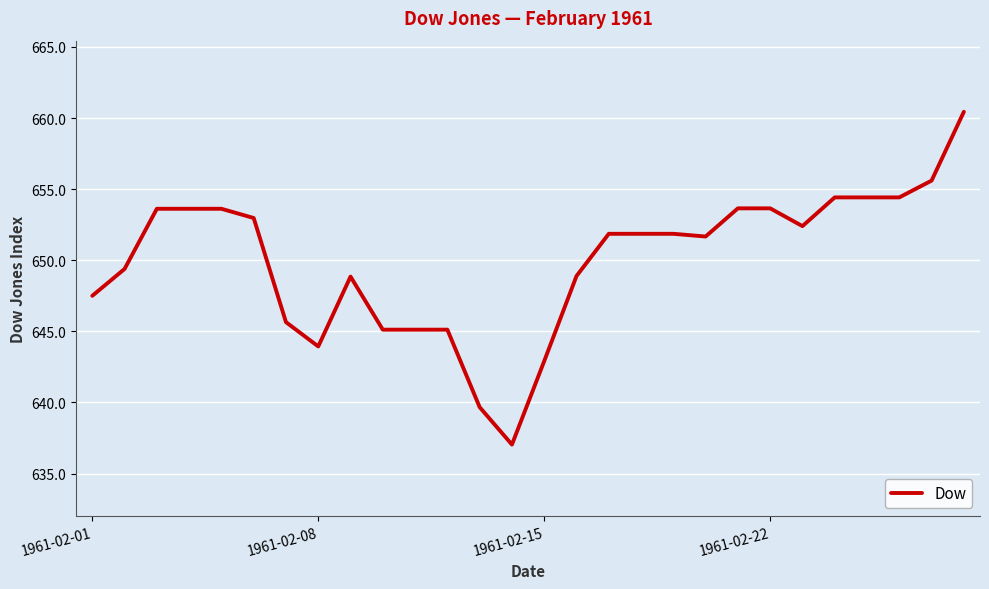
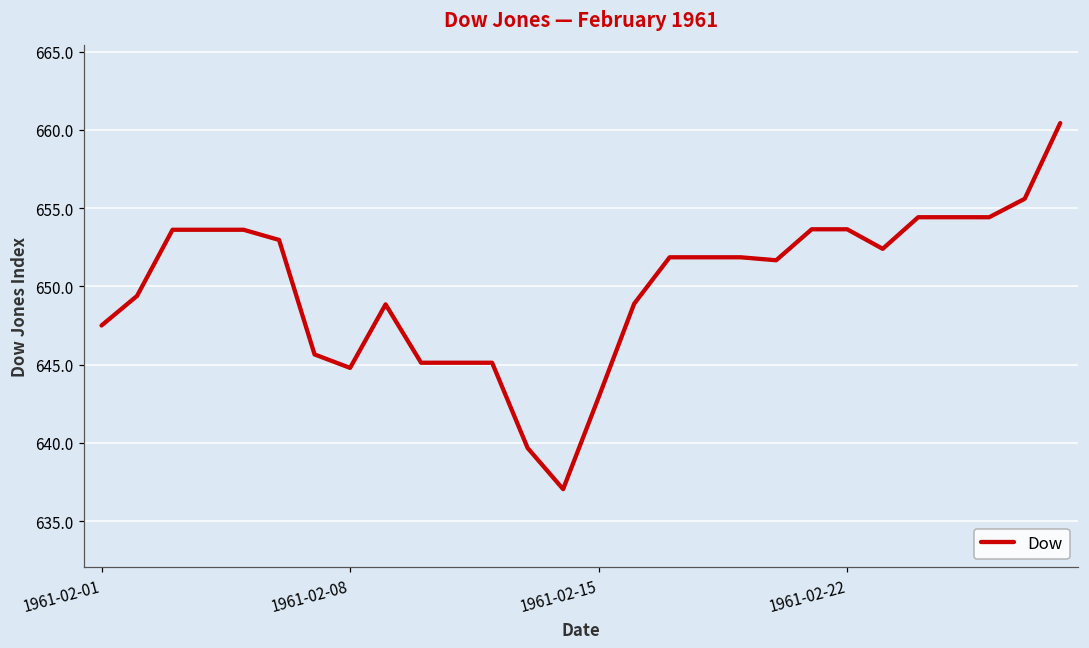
  {
    "1961-02-01": 647.5,
-   "1961-02-08": 643.9,
+   "1961-02-08": 644.8,
    "1961-02-15": 642.9,
    "1961-02-22": 653.7
  }
